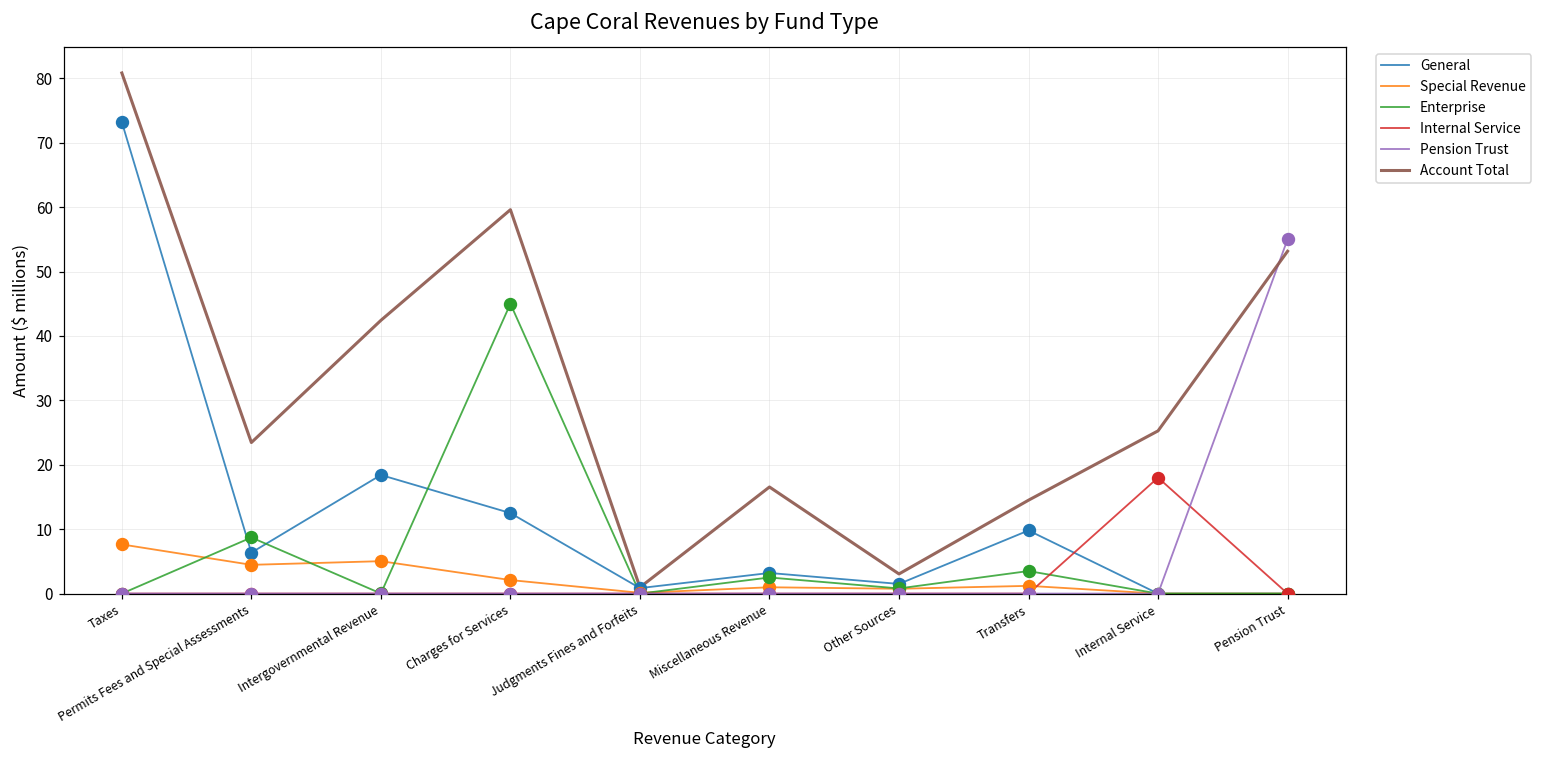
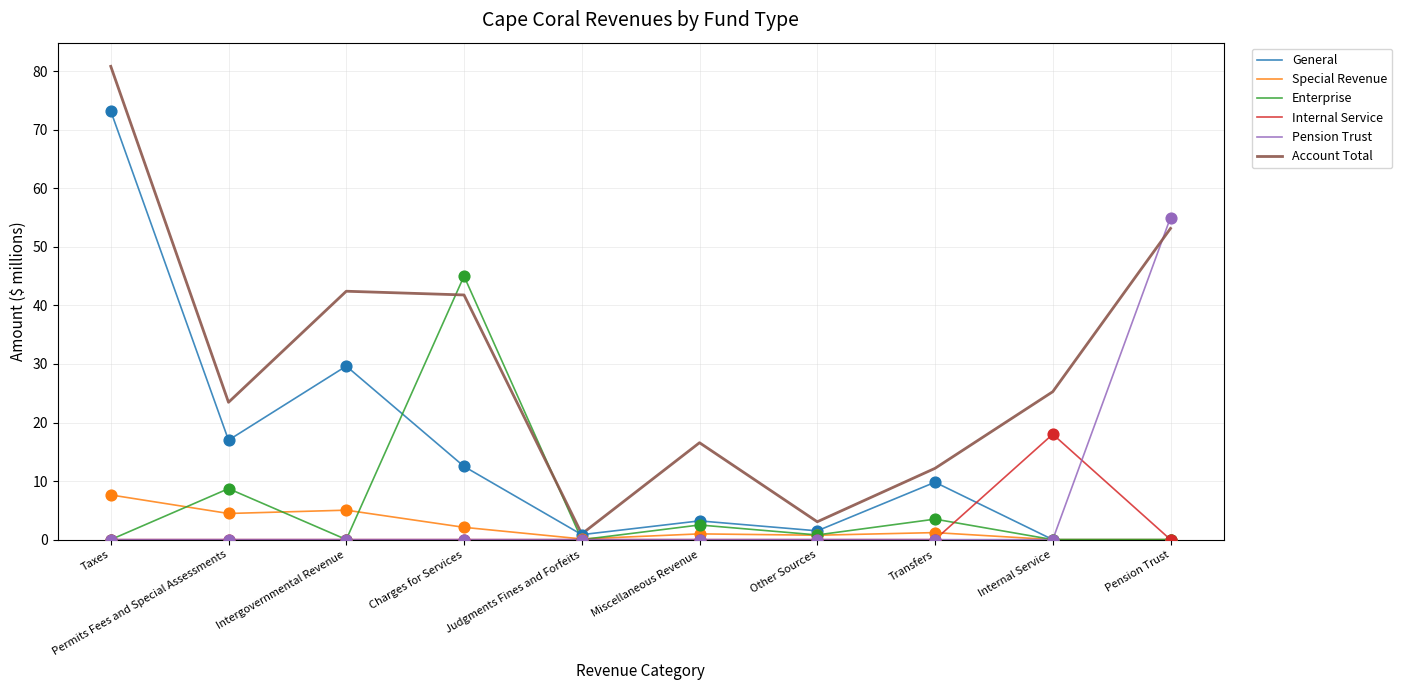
  {
    "General": {
      "Taxes": 73,
-     "Permits Fees and Special Assessments": 6,
-     "Intergovernmental Revenue": 18,
+     "Permits Fees and Special Assessments": 17,
+     "Intergovernmental Revenue": 30,
      "Charges for Services": 13,
      "Miscellaneous Revenue": 3,
      "Other Sources": 2,
      "Transfers": 10
    },
    "Special Revenue": {
      "Taxes": 8,
      "Permits Fees and Special Assessments": 4,
      "Intergovernmental Revenue": 5,
      "Charges for Services": 2,
      "Miscellaneous Revenue": 1,
      "Transfers": 1
    },
    "Enterprise": {
      "Permits Fees and Special Assessments": 9,
      "Charges for Services": 45,
      "Miscellaneous Revenue": 3,
      "Transfers": 4
    },
    "Internal Service": {
      "Internal Service": 18
    },
    "Pension Trust": {
      "Pension Trust": 55
    },
    "Account Total": {
      "Taxes": 81,
      "Permits Fees and Special Assessments": 23,
      "Intergovernmental Revenue": 42,
-     "Charges for Services": 60,
+     "Charges for Services": 42,
      "Miscellaneous Revenue": 17,
      "Other Sources": 3,
-     "Transfers": 15,
+     "Transfers": 12,
      "Internal Service": 25,
      "Pension Trust": 53
    }
  }
